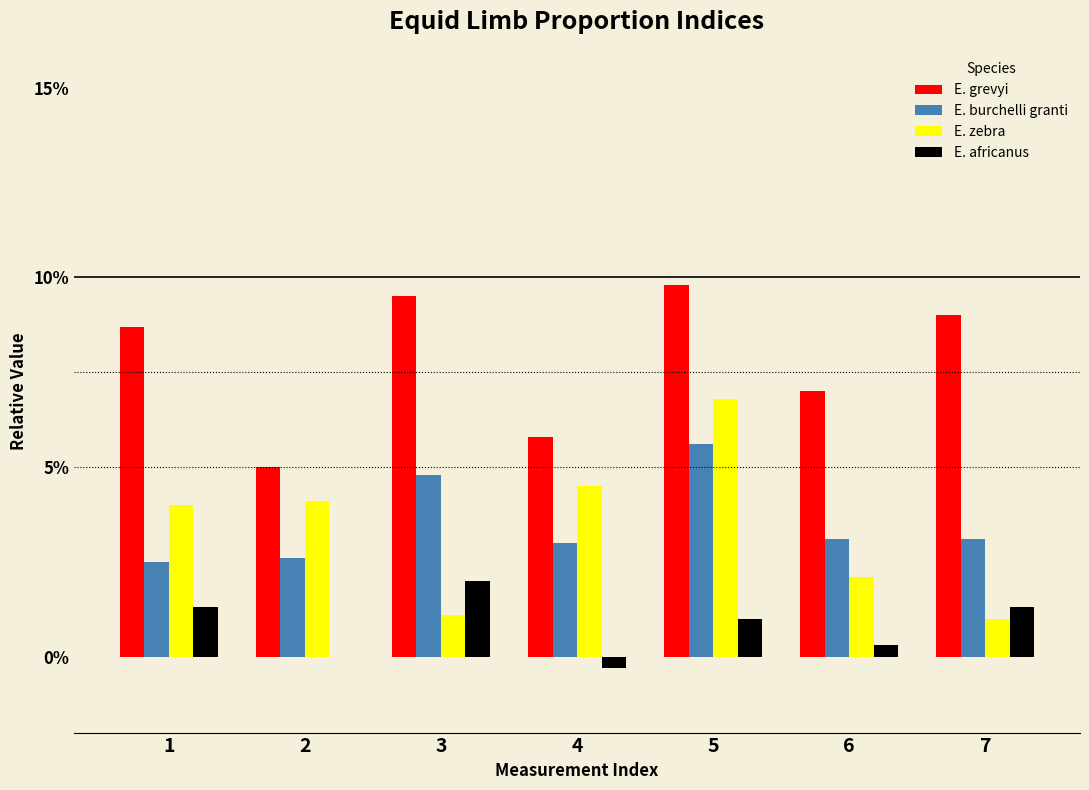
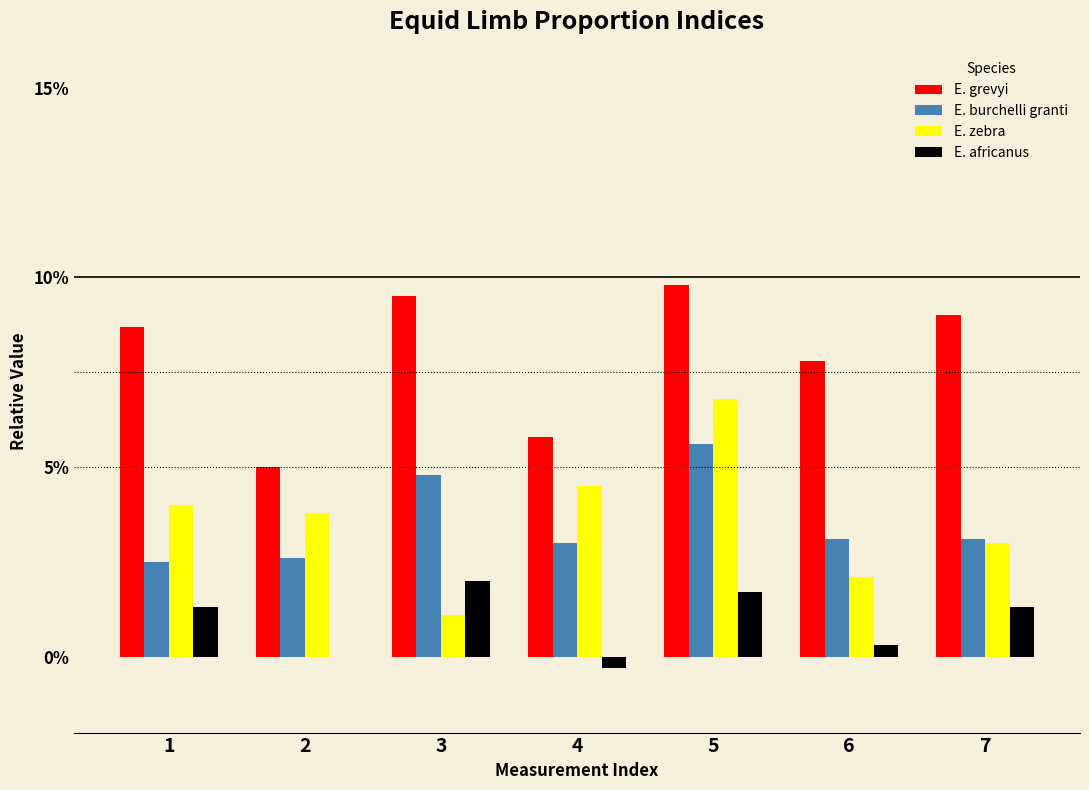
  {
    "E. grevyi": {
      "1": "8.7%",
      "2": "5.0%",
      "3": "9.5%",
      "4": "5.8%",
      "5": "9.8%",
-     "6": "7.0%",
+     "6": "7.8%",
      "7": "9.0%"
    },
    "E. burchelli granti": {
      "1": "2.5%",
      "2": "2.6%",
      "3": "4.8%",
      "4": "3.0%",
      "5": "5.6%",
      "6": "3.1%",
      "7": "3.1%"
    },
    "E. zebra": {
      "1": "4.0%",
-     "2": "4.1%",
+     "2": "3.8%",
      "3": "1.1%",
      "4": "4.5%",
      "5": "6.8%",
      "6": "2.1%",
-     "7": "1.0%"
+     "7": "3.0%"
    },
    "E. africanus": {
      "1": "1.3%",
      "2": "0.0%",
      "3": "2.0%",
      "4": "-0.3%",
-     "5": "1.0%",
+     "5": "1.7%",
      "6": "0.3%",
      "7": "1.3%"
    }
  }
